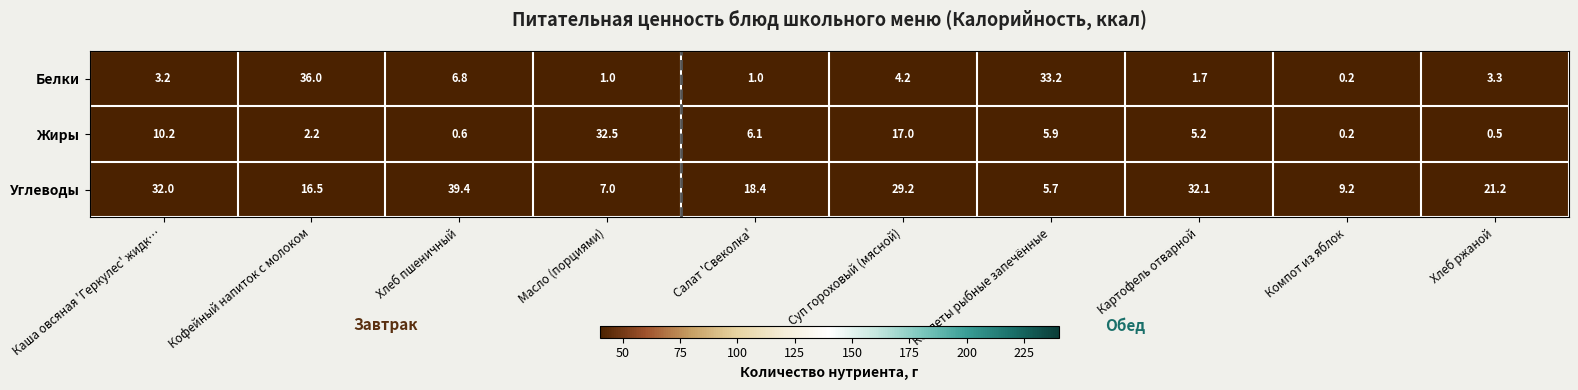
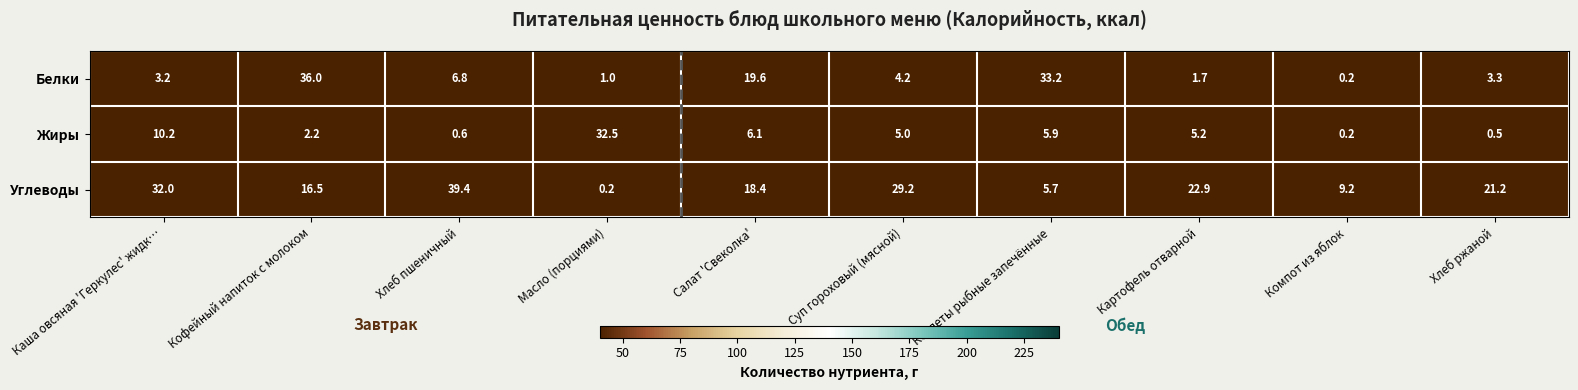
  {
    "Белки": {
      "Каша овсяная 'Геркулес' жидк…": 3.2,
      "Кофейный напиток с молоком": 36.0,
      "Хлеб пшеничный": 6.8,
      "Масло (порциями)": 1.0,
-     "Салат 'Свеколка'": 1.0,
+     "Салат 'Свеколка'": 19.6,
      "Суп гороховый (мясной)": 4.2,
      "Котлеты рыбные запечённые": 33.2,
      "Картофель отварной": 1.7,
      "Компот из яблок": 0.2,
      "Хлеб ржаной": 3.3
    },
    "Жиры": {
      "Каша овсяная 'Геркулес' жидк…": 10.2,
      "Кофейный напиток с молоком": 2.2,
      "Хлеб пшеничный": 0.6,
      "Масло (порциями)": 32.5,
      "Салат 'Свеколка'": 6.1,
-     "Суп гороховый (мясной)": 17.0,
+     "Суп гороховый (мясной)": 5.0,
      "Котлеты рыбные запечённые": 5.9,
      "Картофель отварной": 5.2,
      "Компот из яблок": 0.2,
      "Хлеб ржаной": 0.5
    },
    "Углеводы": {
      "Каша овсяная 'Геркулес' жидк…": 32.0,
      "Кофейный напиток с молоком": 16.5,
      "Хлеб пшеничный": 39.4,
-     "Масло (порциями)": 7.0,
+     "Масло (порциями)": 0.2,
      "Салат 'Свеколка'": 18.4,
      "Суп гороховый (мясной)": 29.2,
      "Котлеты рыбные запечённые": 5.7,
-     "Картофель отварной": 32.1,
+     "Картофель отварной": 22.9,
      "Компот из яблок": 9.2,
      "Хлеб ржаной": 21.2
    }
  }
